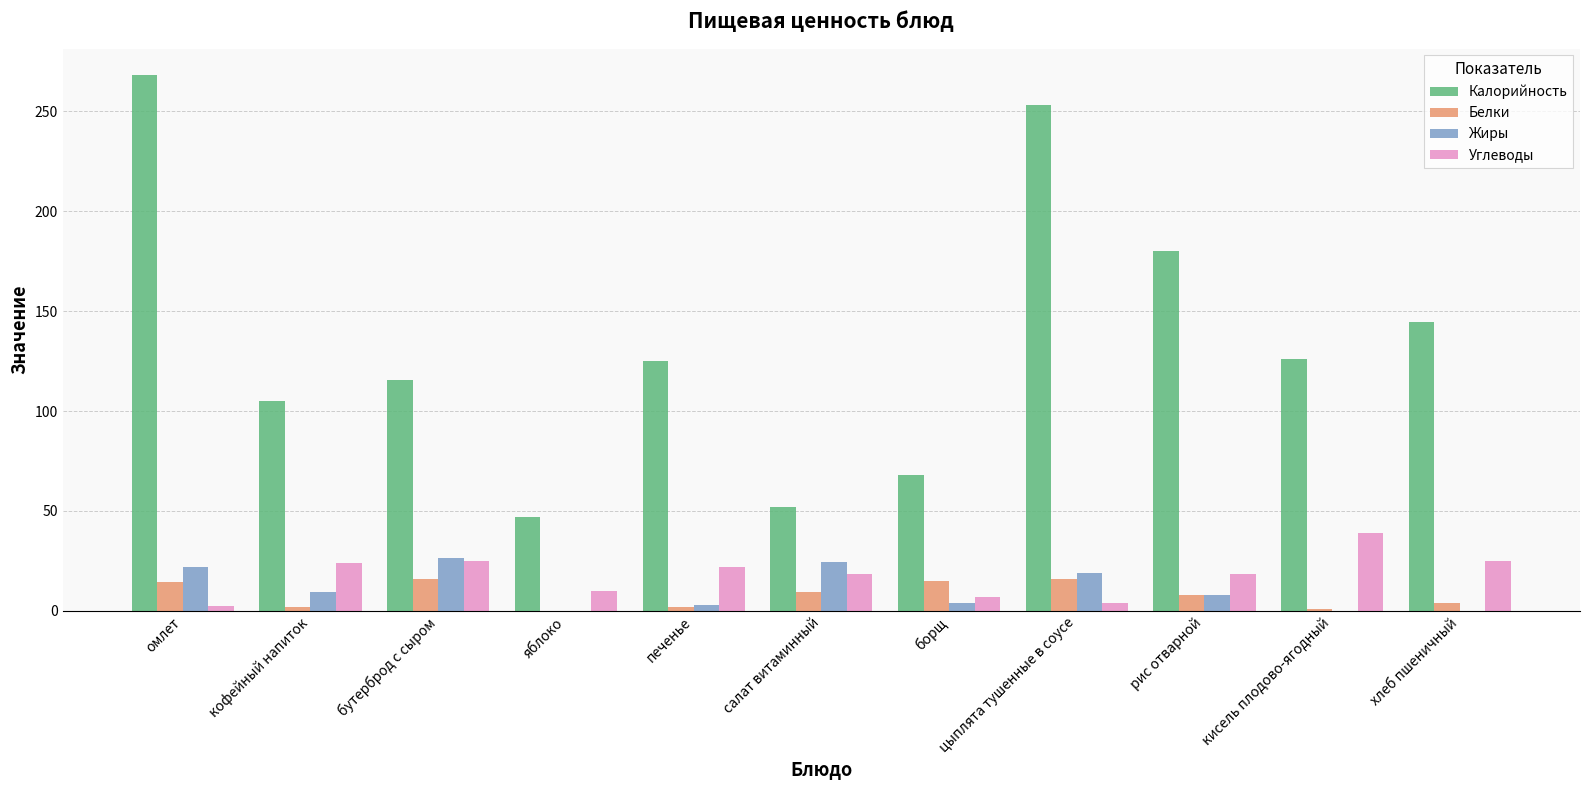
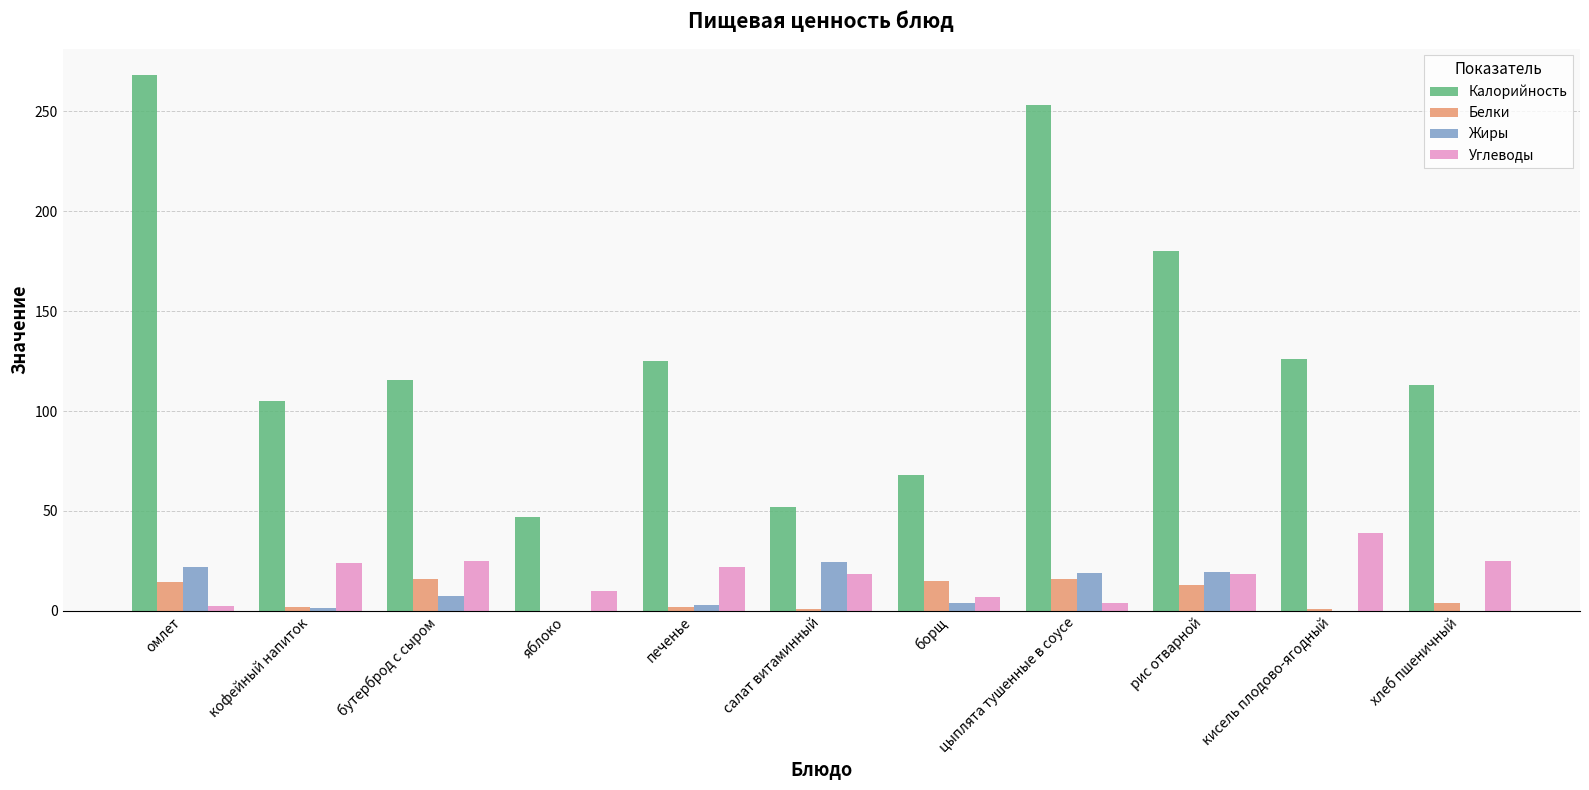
  {
    "Калорийность": {
      "омлет": 268,
      "кофейный напиток": 105,
      "бутерброд с сыром": 115,
      "яблоко": 47,
      "печенье": 125,
      "салат витаминный": 52,
      "борщ": 68,
      "цыплята тушенные в соусе": 253,
      "рис отварной": 180,
      "кисель плодово-ягодный": 126,
-     "хлеб пшеничный": 144
+     "хлеб пшеничный": 113
    },
    "Белки": {
      "омлет": 14,
      "кофейный напиток": 2,
      "бутерброд с сыром": 16,
      "яблоко": 0,
      "печенье": 2,
-     "салат витаминный": 9,
+     "салат витаминный": 1,
      "борщ": 15,
      "цыплята тушенные в соусе": 16,
-     "рис отварной": 8,
+     "рис отварной": 13,
      "хлеб пшеничный": 4
    },
    "Жиры": {
      "омлет": 22,
-     "кофейный напиток": 9,
-     "бутерброд с сыром": 26,
+     "кофейный напиток": 1,
+     "бутерброд с сыром": 7,
      "яблоко": 0,
      "печенье": 3,
      "салат витаминный": 25,
      "борщ": 4,
      "цыплята тушенные в соусе": 19,
-     "рис отварной": 8,
+     "рис отварной": 19,
      "кисель плодово-ягодный": 0,
      "хлеб пшеничный": 0
    },
    "Углеводы": {
      "омлет": 3,
      "кофейный напиток": 24,
      "бутерброд с сыром": 25,
      "яблоко": 10,
      "печенье": 22,
      "салат витаминный": 19,
      "борщ": 7,
      "цыплята тушенные в соусе": 4,
      "рис отварной": 19,
      "кисель плодово-ягодный": 39,
      "хлеб пшеничный": 25
    }
  }
